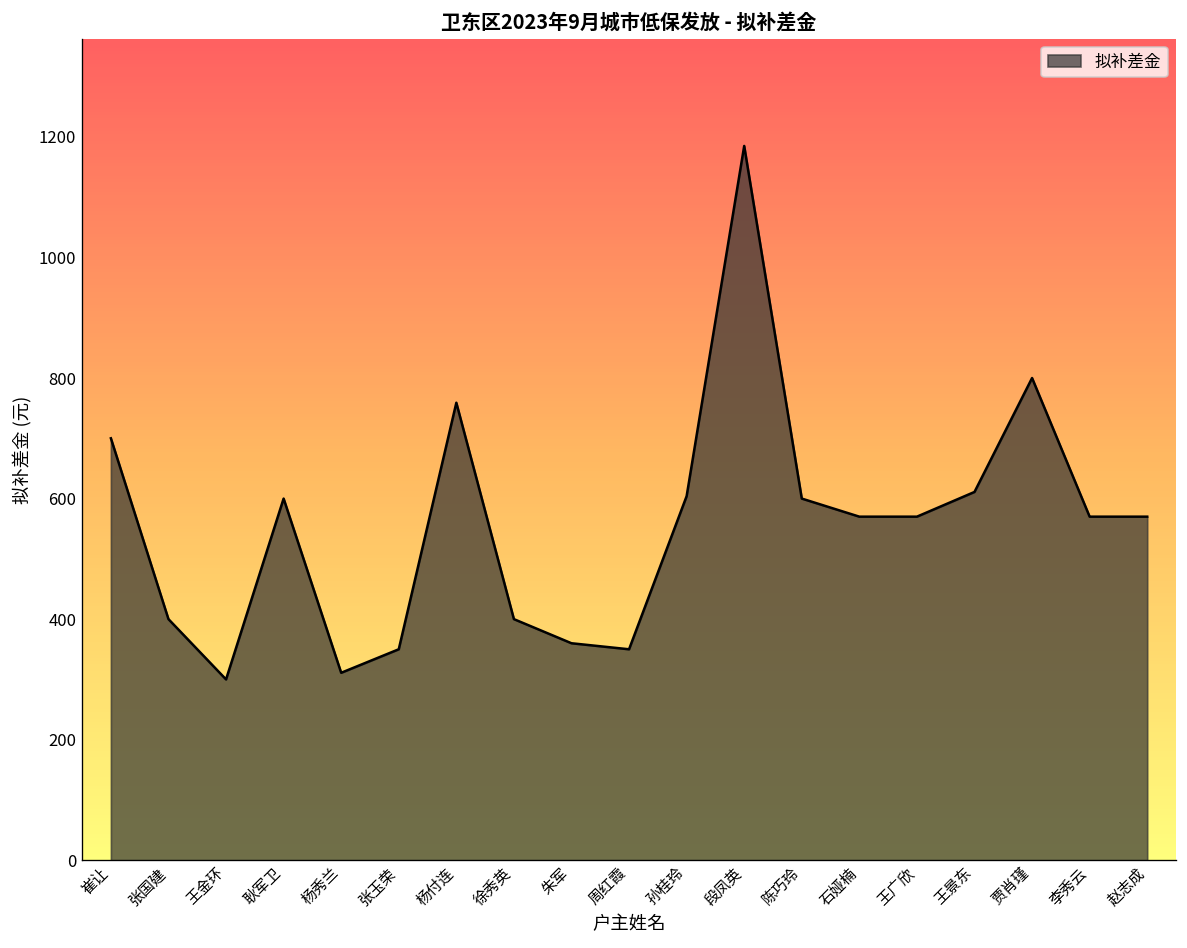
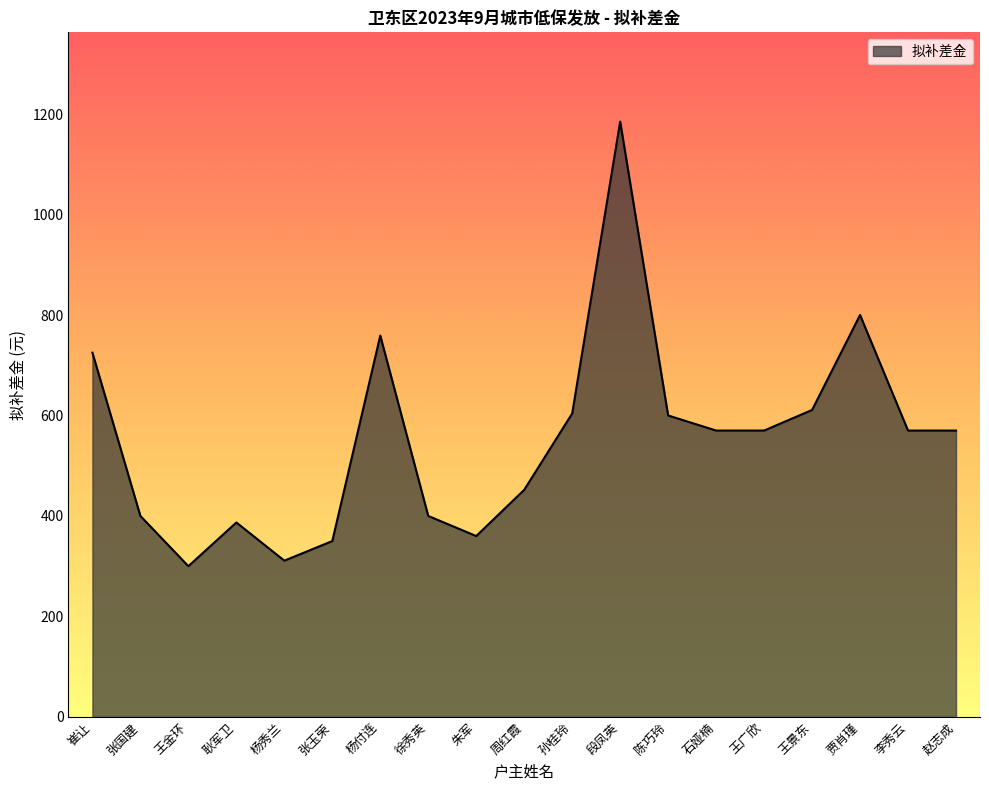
  {
-   "崔让": 700,
+   "崔让": 730,
    "张国建": 400,
    "王金环": 300,
-   "耿军卫": 600,
+   "耿军卫": 390,
    "杨秀兰": 310,
    "张玉荣": 350,
    "杨付连": 760,
    "徐秀英": 400,
    "朱军": 360,
-   "周红霞": 350,
+   "周红霞": 450,
    "孙桂玲": 600,
    "段凤英": 1190,
    "陈巧玲": 600,
    "石娅楠": 570,
    "王广欣": 570,
    "王景东": 610,
    "贾肖瑾": 800,
    "李秀云": 570,
    "赵志成": 570
  }
